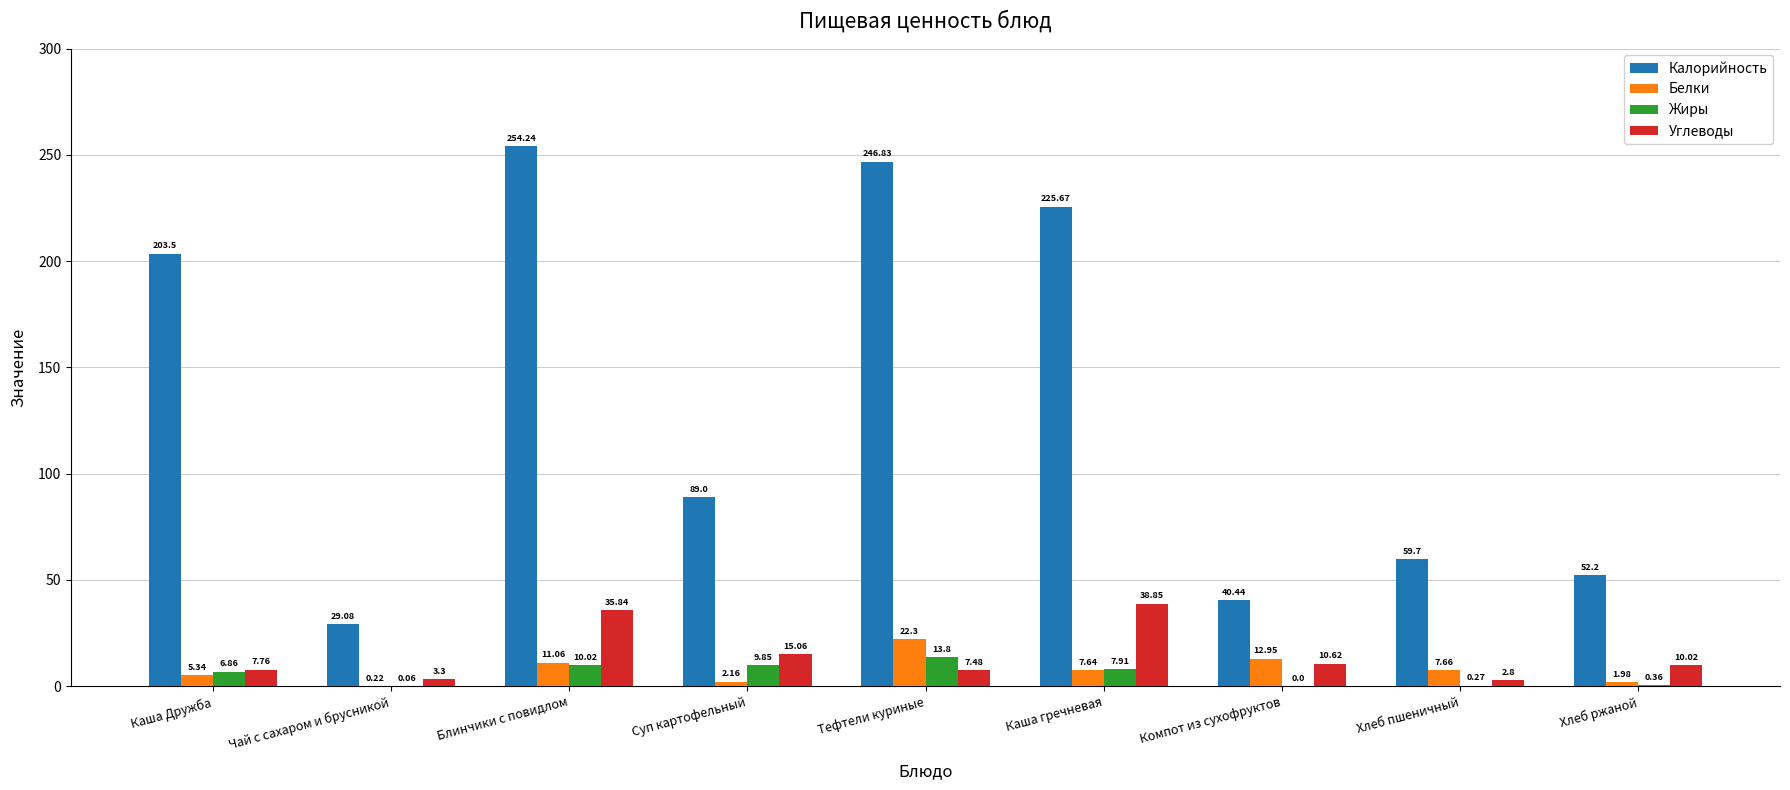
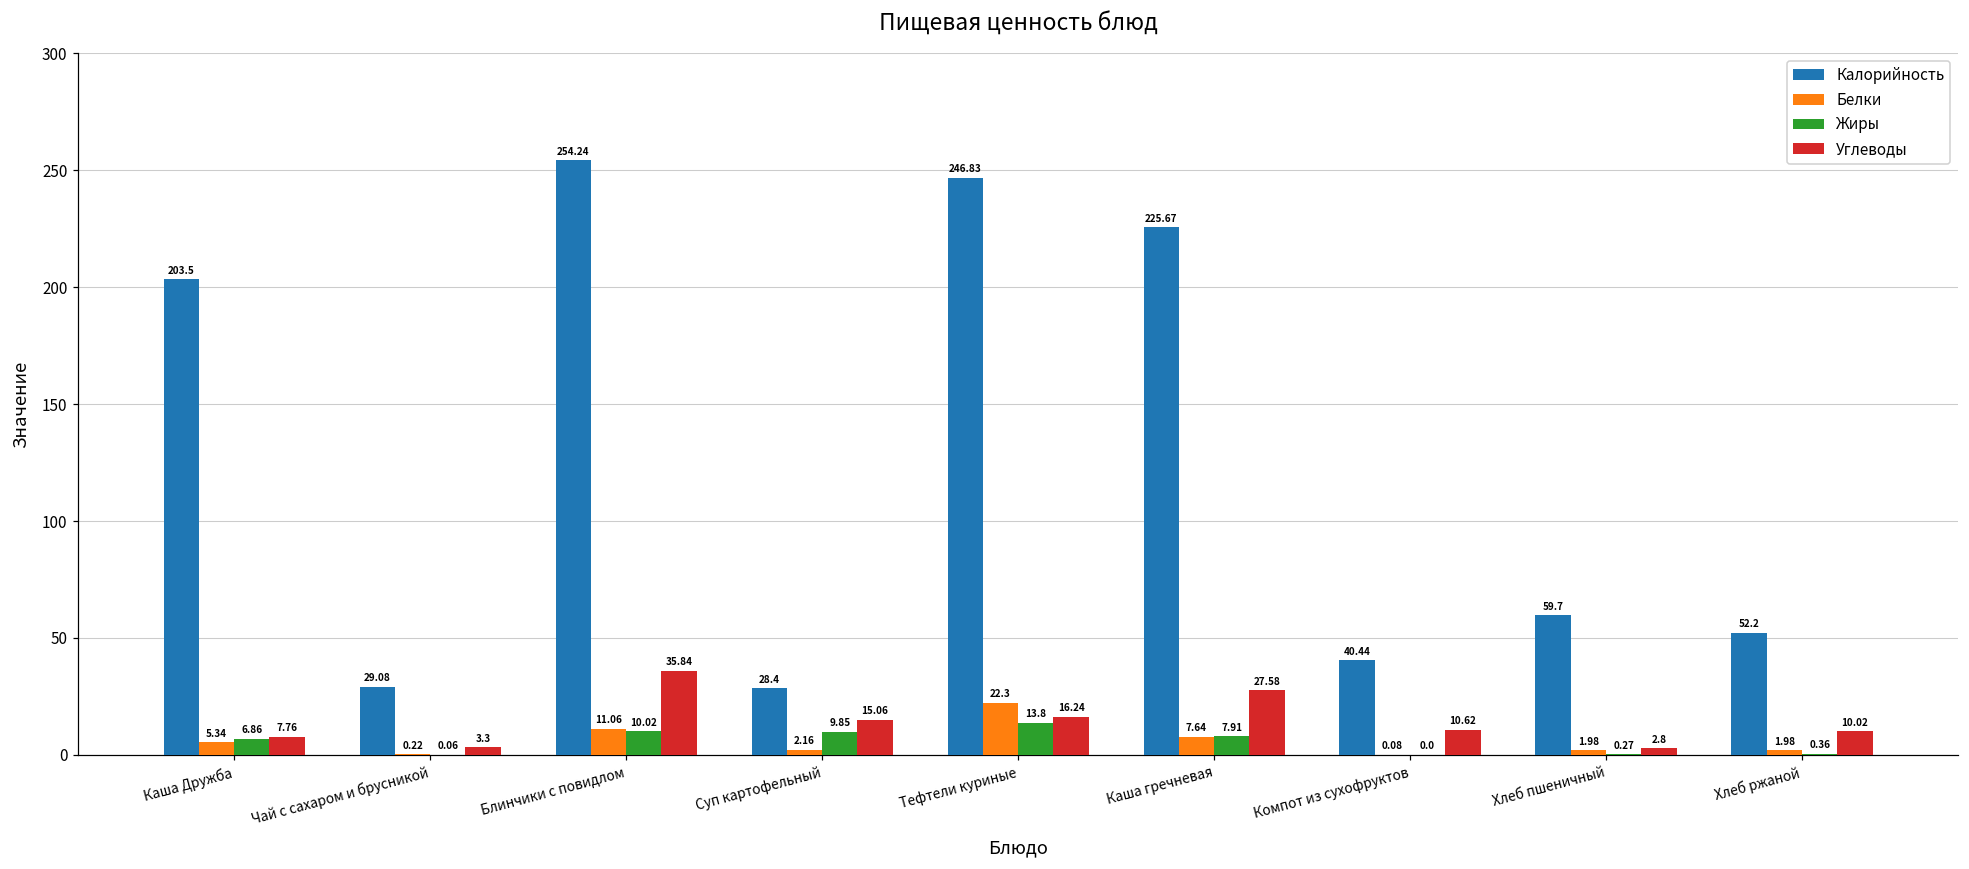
  {
    "Калорийность": {
      "Каша Дружба": 203.5,
      "Чай с сахаром и брусникой": 29.08,
      "Блинчики с повидлом": 254.24,
-     "Суп картофельный": 89.0,
+     "Суп картофельный": 28.4,
      "Тефтели куриные": 246.83,
      "Каша гречневая": 225.67,
      "Компот из сухофруктов": 40.44,
      "Хлеб пшеничный": 59.7,
      "Хлеб ржаной": 52.2
    },
    "Белки": {
      "Каша Дружба": 5.34,
      "Чай с сахаром и брусникой": 0.22,
      "Блинчики с повидлом": 11.06,
      "Суп картофельный": 2.16,
      "Тефтели куриные": 22.3,
      "Каша гречневая": 7.64,
-     "Компот из сухофруктов": 12.95,
-     "Хлеб пшеничный": 7.66,
+     "Компот из сухофруктов": 0.08,
+     "Хлеб пшеничный": 1.98,
      "Хлеб ржаной": 1.98
    },
    "Жиры": {
      "Каша Дружба": 6.86,
      "Чай с сахаром и брусникой": 0.06,
      "Блинчики с повидлом": 10.02,
      "Суп картофельный": 9.85,
      "Тефтели куриные": 13.8,
      "Каша гречневая": 7.91,
      "Компот из сухофруктов": 0.0,
      "Хлеб пшеничный": 0.27,
      "Хлеб ржаной": 0.36
    },
    "Углеводы": {
      "Каша Дружба": 7.76,
      "Чай с сахаром и брусникой": 3.3,
      "Блинчики с повидлом": 35.84,
      "Суп картофельный": 15.06,
-     "Тефтели куриные": 7.48,
-     "Каша гречневая": 38.85,
+     "Тефтели куриные": 16.24,
+     "Каша гречневая": 27.58,
      "Компот из сухофруктов": 10.62,
      "Хлеб пшеничный": 2.8,
      "Хлеб ржаной": 10.02
    }
  }
